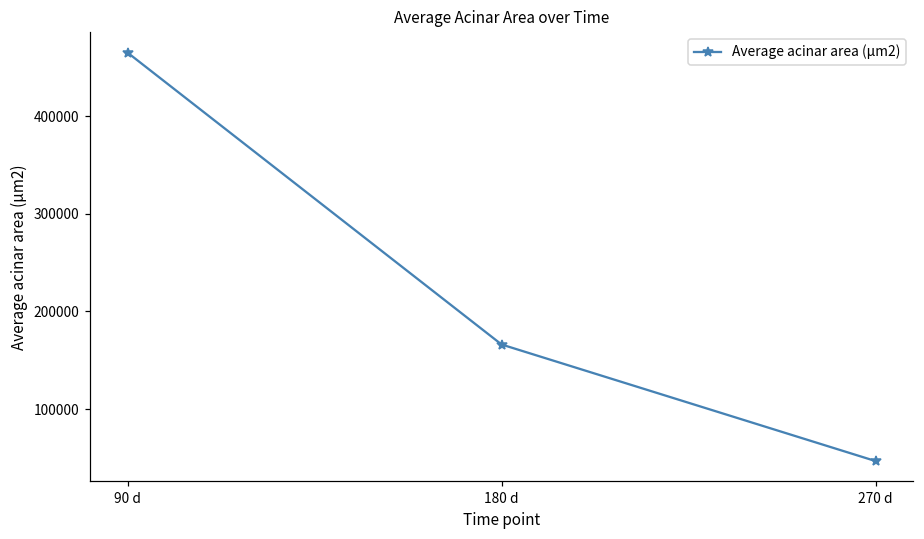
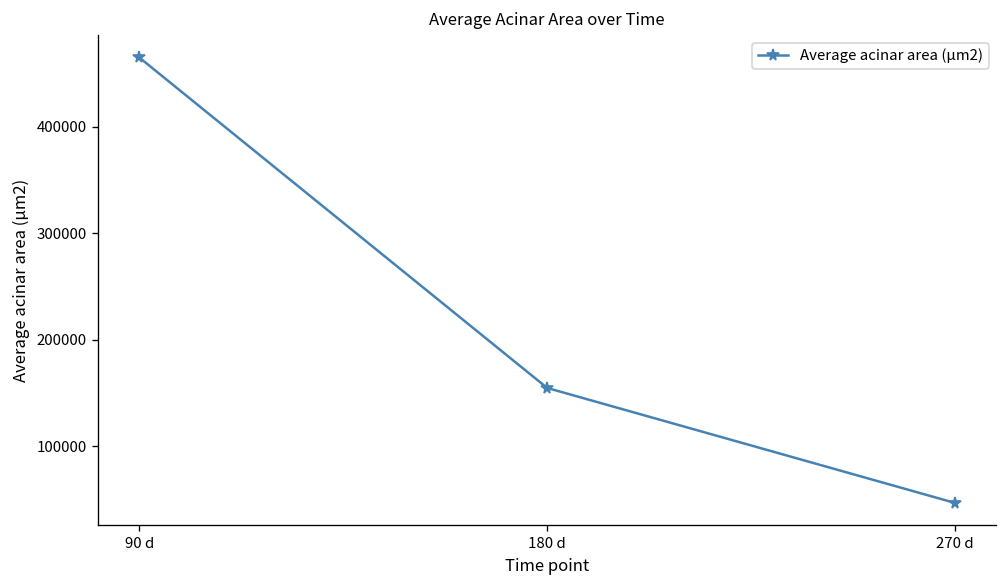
  {
    "90 d": 460000,
-   "180 d": 170000,
+   "180 d": 150000,
    "270 d": 50000
  }
